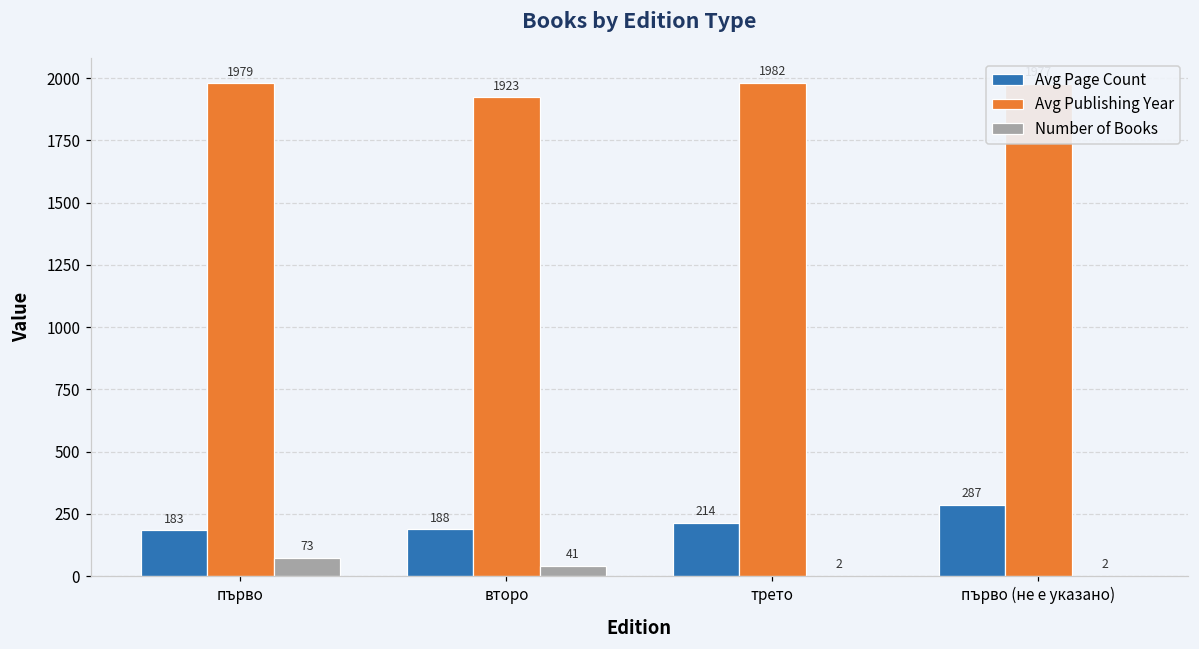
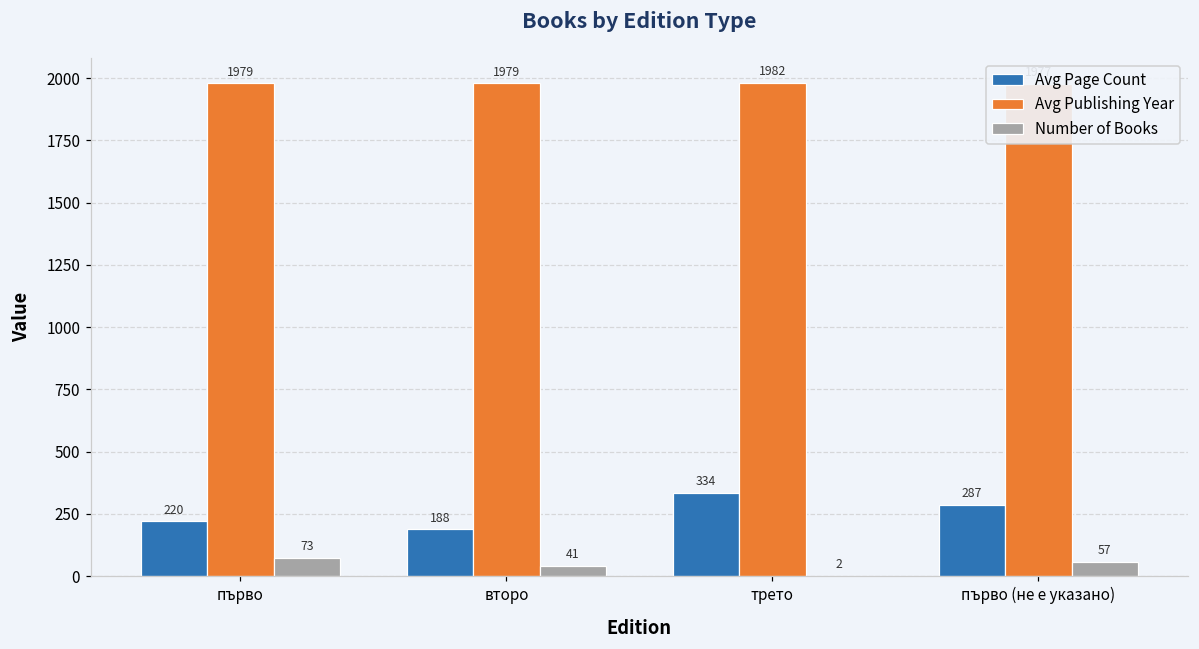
  {
    "Avg Page Count": {
-     "първо": 183,
+     "първо": 220,
      "второ": 188,
-     "трето": 214,
+     "трето": 334,
      "първо (не е указано)": 287
    },
    "Avg Publishing Year": {
      "първо": 1979,
-     "второ": 1923,
+     "второ": 1979,
      "трето": 1982
    },
    "Number of Books": {
      "първо": 73,
      "второ": 41,
      "трето": 2,
-     "първо (не е указано)": 2
+     "първо (не е указано)": 57
    }
  }
